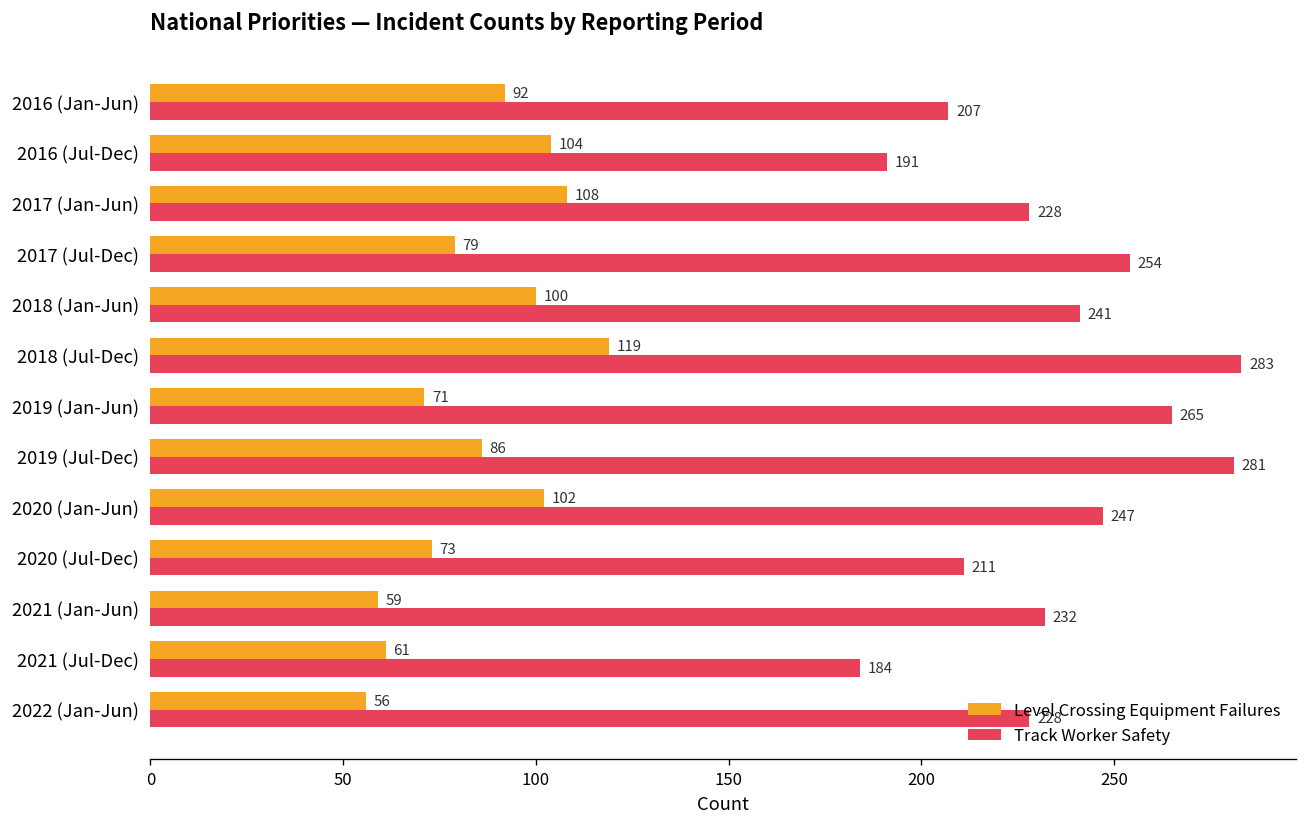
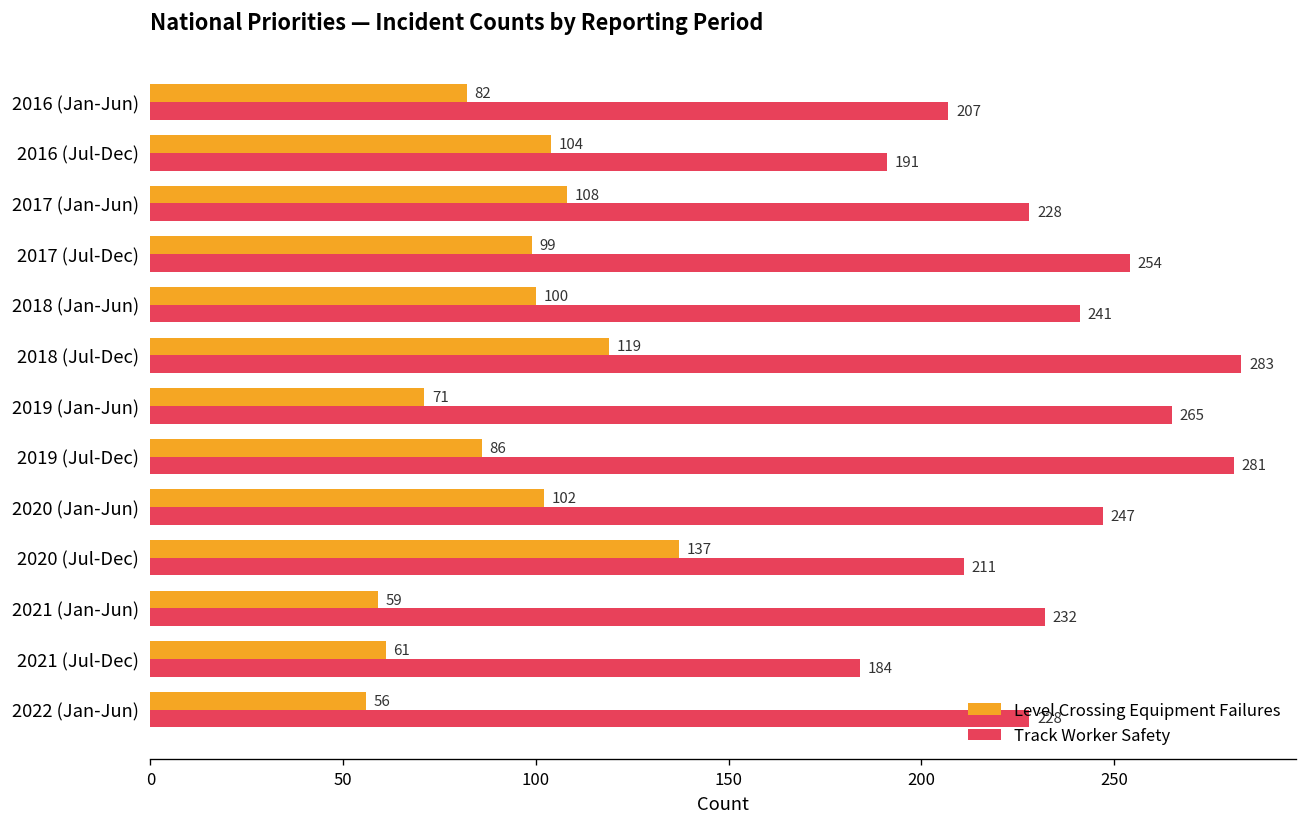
  {
    "Level Crossing Equipment Failures": {
-     "2016 (Jan-Jun)": 92,
+     "2016 (Jan-Jun)": 82,
      "2016 (Jul-Dec)": 104,
      "2017 (Jan-Jun)": 108,
-     "2017 (Jul-Dec)": 79,
+     "2017 (Jul-Dec)": 99,
      "2018 (Jan-Jun)": 100,
      "2018 (Jul-Dec)": 119,
      "2019 (Jan-Jun)": 71,
      "2019 (Jul-Dec)": 86,
      "2020 (Jan-Jun)": 102,
-     "2020 (Jul-Dec)": 73,
+     "2020 (Jul-Dec)": 137,
      "2021 (Jan-Jun)": 59,
      "2021 (Jul-Dec)": 61,
      "2022 (Jan-Jun)": 56
    },
    "Track Worker Safety": {
      "2016 (Jan-Jun)": 207,
      "2016 (Jul-Dec)": 191,
      "2017 (Jan-Jun)": 228,
      "2017 (Jul-Dec)": 254,
      "2018 (Jan-Jun)": 241,
      "2018 (Jul-Dec)": 283,
      "2019 (Jan-Jun)": 265,
      "2019 (Jul-Dec)": 281,
      "2020 (Jan-Jun)": 247,
      "2020 (Jul-Dec)": 211,
      "2021 (Jan-Jun)": 232,
      "2021 (Jul-Dec)": 184,
      "2022 (Jan-Jun)": 228
    }
  }
